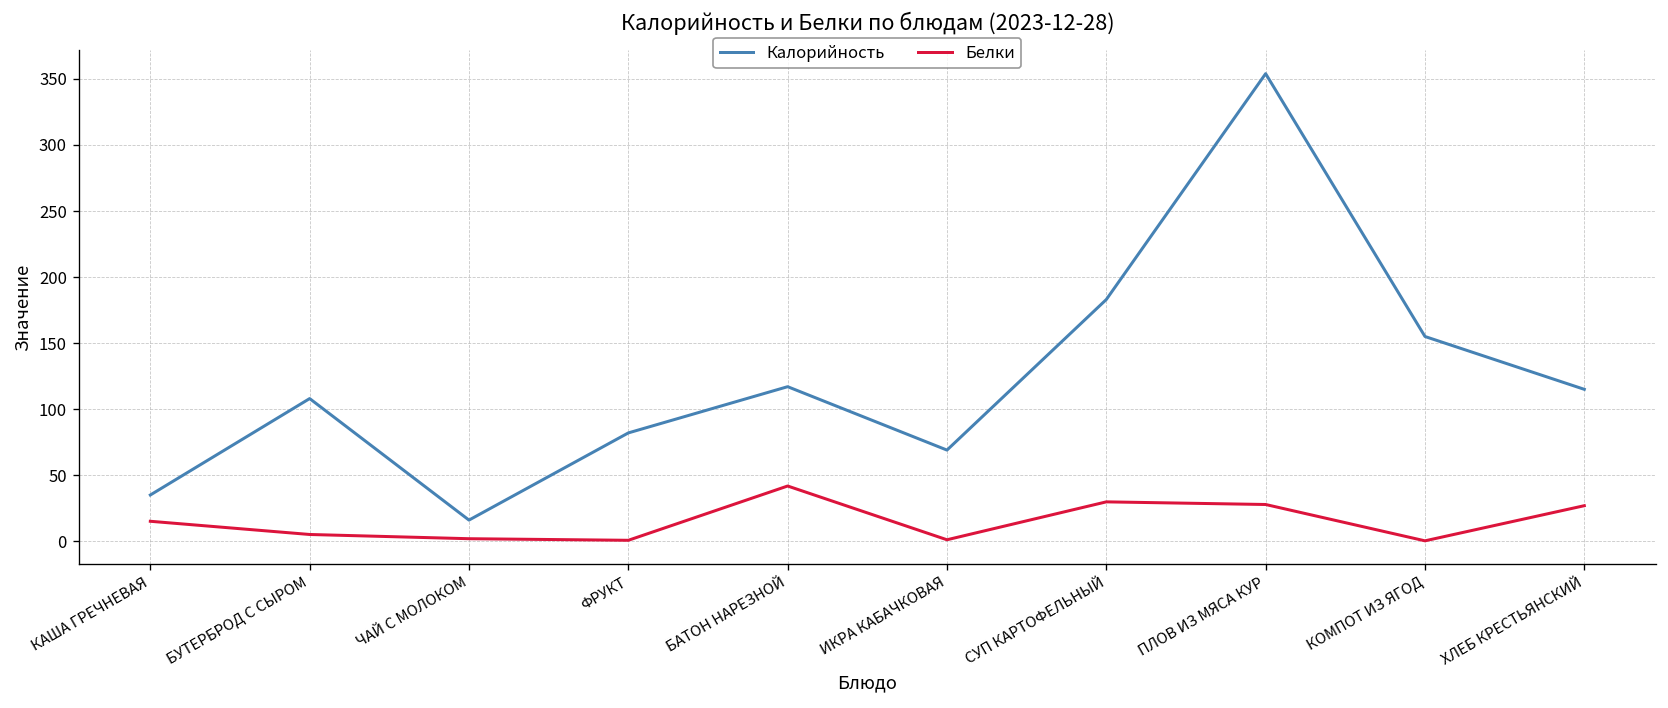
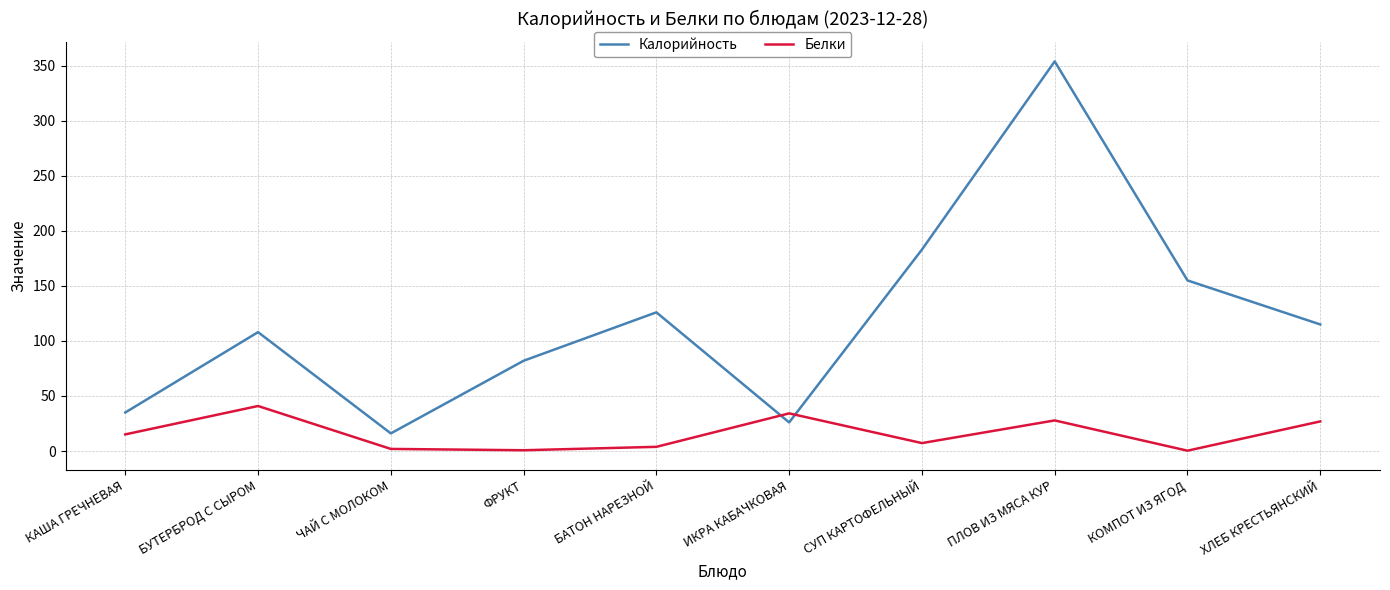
  {
    "Калорийность": {
      "КАША ГРЕЧНЕВАЯ": 35,
      "БУТЕРБРОД С СЫРОМ": 108,
      "ЧАЙ С МОЛОКОМ": 16,
      "ФРУКТ": 82,
-     "БАТОН НАРЕЗНОЙ": 117,
-     "ИКРА КАБАЧКОВАЯ": 69,
+     "БАТОН НАРЕЗНОЙ": 126,
+     "ИКРА КАБАЧКОВАЯ": 26,
      "СУП КАРТОФЕЛЬНЫЙ": 183,
      "ПЛОВ ИЗ МЯСА КУР": 354,
      "КОМПОТ ИЗ ЯГОД": 155,
      "ХЛЕБ КРЕСТЬЯНСКИЙ": 115
    },
    "Белки": {
      "КАША ГРЕЧНЕВАЯ": 15,
-     "БУТЕРБРОД С СЫРОМ": 5,
+     "БУТЕРБРОД С СЫРОМ": 41,
      "ЧАЙ С МОЛОКОМ": 2,
      "ФРУКТ": 1,
-     "БАТОН НАРЕЗНОЙ": 42,
-     "ИКРА КАБАЧКОВАЯ": 1,
-     "СУП КАРТОФЕЛЬНЫЙ": 30,
+     "БАТОН НАРЕЗНОЙ": 4,
+     "ИКРА КАБАЧКОВАЯ": 34,
+     "СУП КАРТОФЕЛЬНЫЙ": 7,
      "ПЛОВ ИЗ МЯСА КУР": 28,
      "КОМПОТ ИЗ ЯГОД": 0,
      "ХЛЕБ КРЕСТЬЯНСКИЙ": 27
    }
  }
